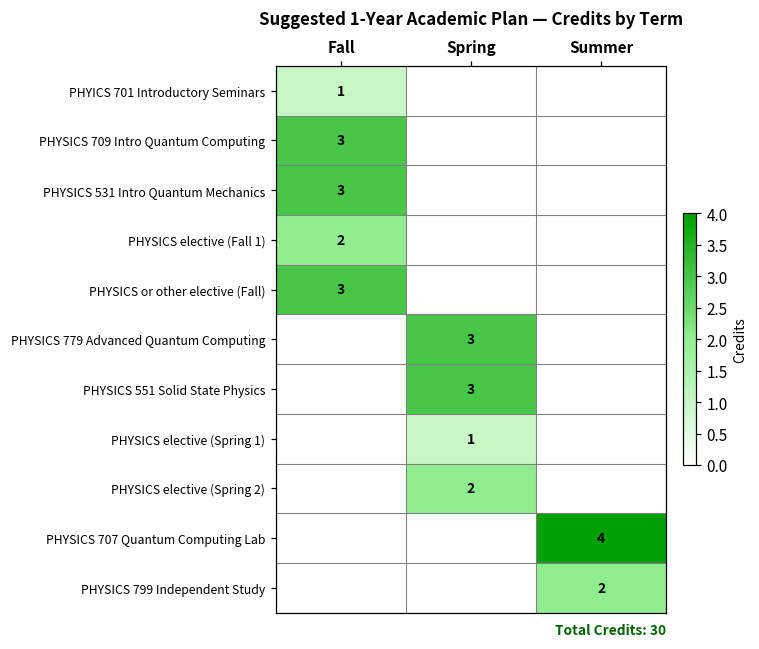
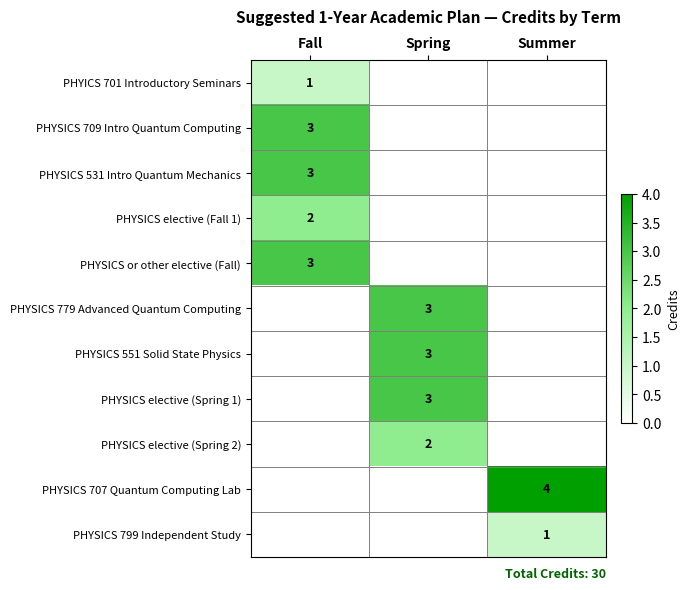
  {
    "PHYICS 701 Introductory Seminars": {
      "Fall": 1
    },
    "PHYSICS 709 Intro Quantum Computing": {
      "Fall": 3
    },
    "PHYSICS 531 Intro Quantum Mechanics": {
      "Fall": 3
    },
    "PHYSICS elective (Fall 1)": {
      "Fall": 2
    },
    "PHYSICS or other elective (Fall)": {
      "Fall": 3
    },
    "PHYSICS 779 Advanced Quantum Computing": {
      "Spring": 3
    },
    "PHYSICS 551 Solid State Physics": {
      "Spring": 3
    },
    "PHYSICS elective (Spring 1)": {
-     "Spring": 1
+     "Spring": 3
    },
    "PHYSICS elective (Spring 2)": {
      "Spring": 2
    },
    "PHYSICS 707 Quantum Computing Lab": {
      "Summer": 4
    },
    "PHYSICS 799 Independent Study": {
-     "Summer": 2
+     "Summer": 1
    }
  }
